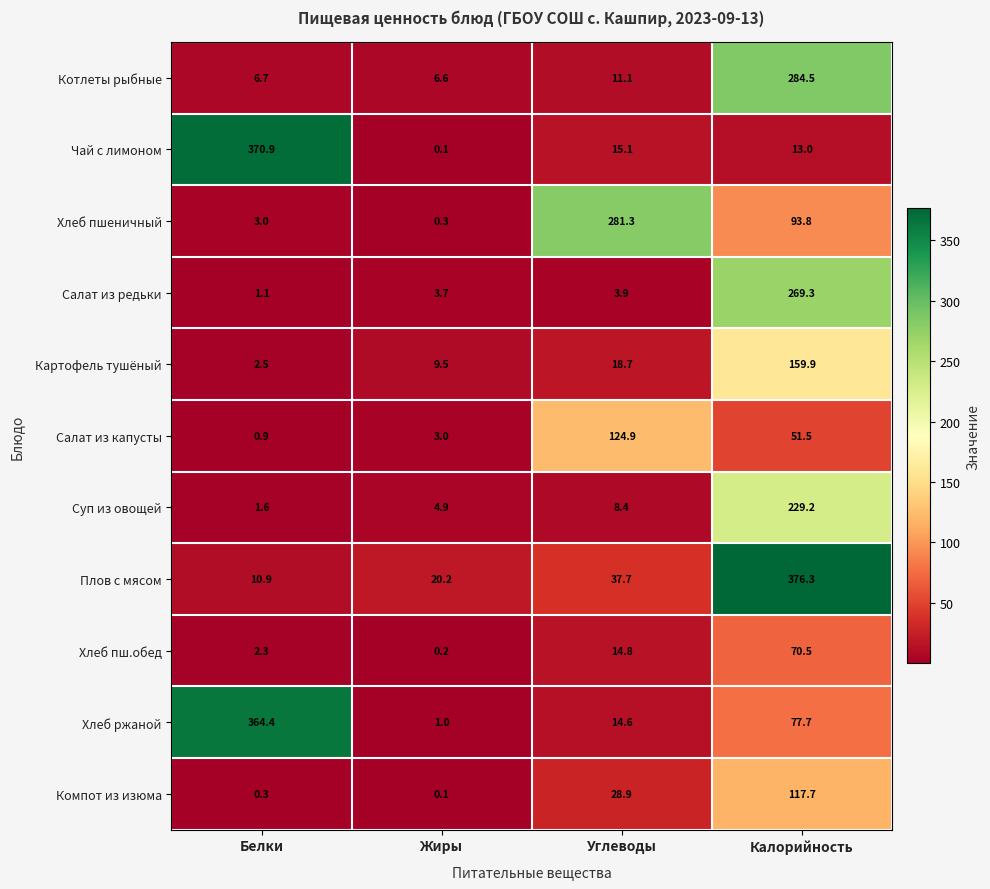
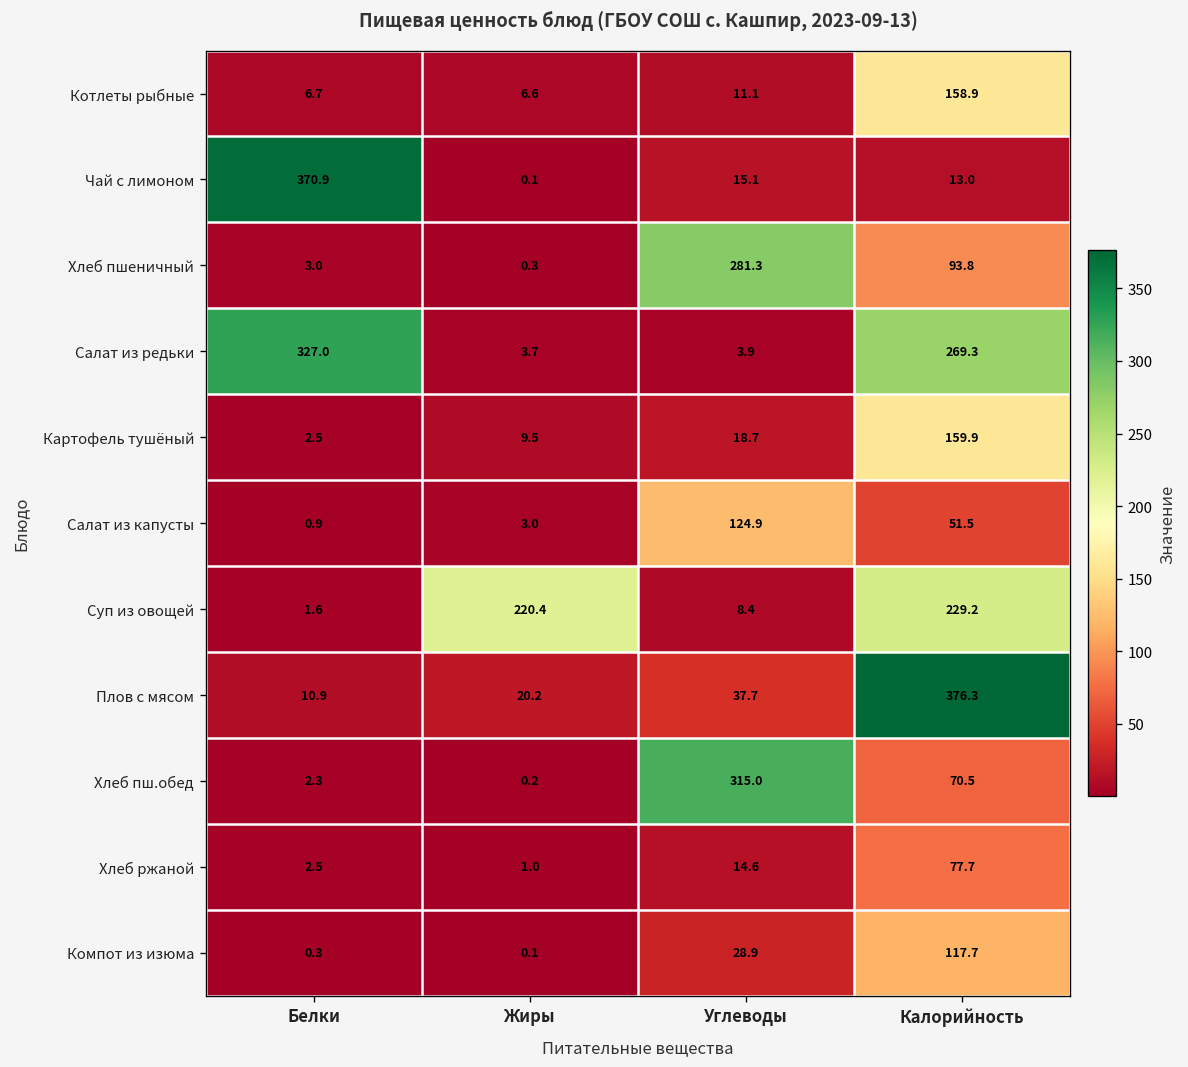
  {
    "Котлеты рыбные": {
      "Белки": 6.7,
      "Жиры": 6.6,
      "Углеводы": 11.1,
-     "Калорийность": 284.5
+     "Калорийность": 158.9
    },
    "Чай с лимоном": {
      "Белки": 370.9,
      "Жиры": 0.1,
      "Углеводы": 15.1,
      "Калорийность": 13.0
    },
    "Хлеб пшеничный": {
      "Белки": 3.0,
      "Жиры": 0.3,
      "Углеводы": 281.3,
      "Калорийность": 93.8
    },
    "Салат из редьки": {
-     "Белки": 1.1,
+     "Белки": 327.0,
      "Жиры": 3.7,
      "Углеводы": 3.9,
      "Калорийность": 269.3
    },
    "Картофель тушёный": {
      "Белки": 2.5,
      "Жиры": 9.5,
      "Углеводы": 18.7,
      "Калорийность": 159.9
    },
    "Салат из капусты": {
      "Белки": 0.9,
      "Жиры": 3.0,
      "Углеводы": 124.9,
      "Калорийность": 51.5
    },
    "Суп из овощей": {
      "Белки": 1.6,
-     "Жиры": 4.9,
+     "Жиры": 220.4,
      "Углеводы": 8.4,
      "Калорийность": 229.2
    },
    "Плов с мясом": {
      "Белки": 10.9,
      "Жиры": 20.2,
      "Углеводы": 37.7,
      "Калорийность": 376.3
    },
    "Хлеб пш.обед": {
      "Белки": 2.3,
      "Жиры": 0.2,
-     "Углеводы": 14.8,
+     "Углеводы": 315.0,
      "Калорийность": 70.5
    },
    "Хлеб ржаной": {
-     "Белки": 364.4,
+     "Белки": 2.5,
      "Жиры": 1.0,
      "Углеводы": 14.6,
      "Калорийность": 77.7
    },
    "Компот из изюма": {
      "Белки": 0.3,
      "Жиры": 0.1,
      "Углеводы": 28.9,
      "Калорийность": 117.7
    }
  }
